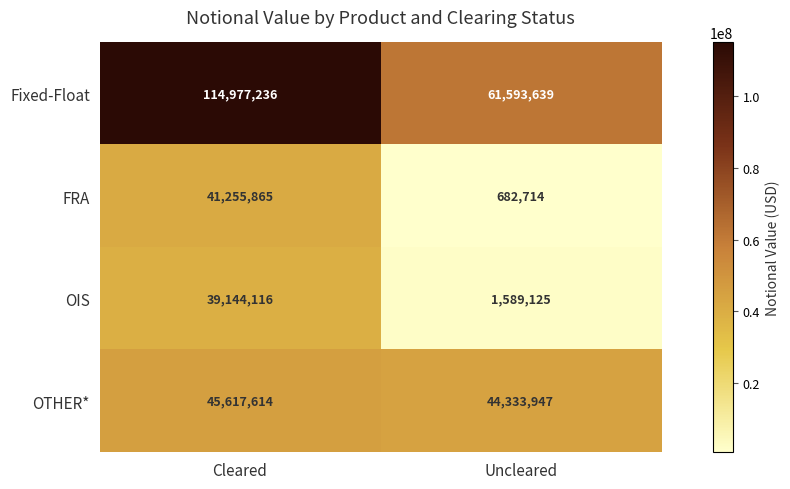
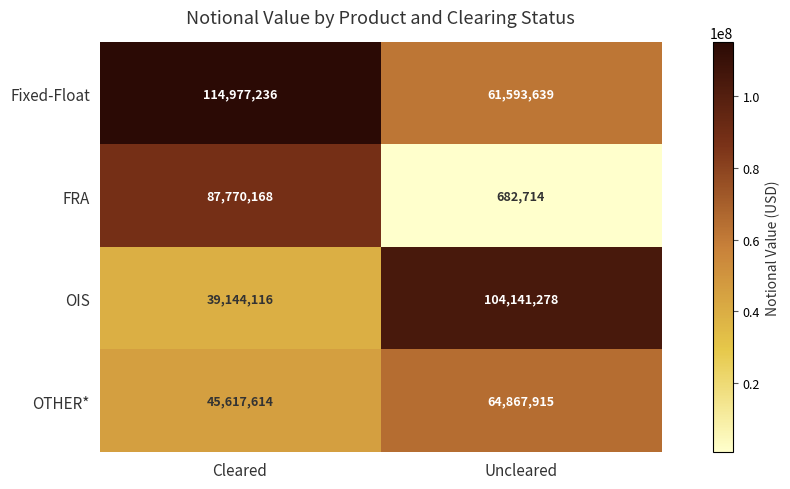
  {
    "Fixed-Float": {
      "Cleared": "114,977,236",
      "Uncleared": "61,593,639"
    },
    "FRA": {
-     "Cleared": "41,255,865",
+     "Cleared": "87,770,168",
      "Uncleared": "682,714"
    },
    "OIS": {
      "Cleared": "39,144,116",
-     "Uncleared": "1,589,125"
+     "Uncleared": "104,141,278"
    },
    "OTHER*": {
      "Cleared": "45,617,614",
-     "Uncleared": "44,333,947"
+     "Uncleared": "64,867,915"
    }
  }
